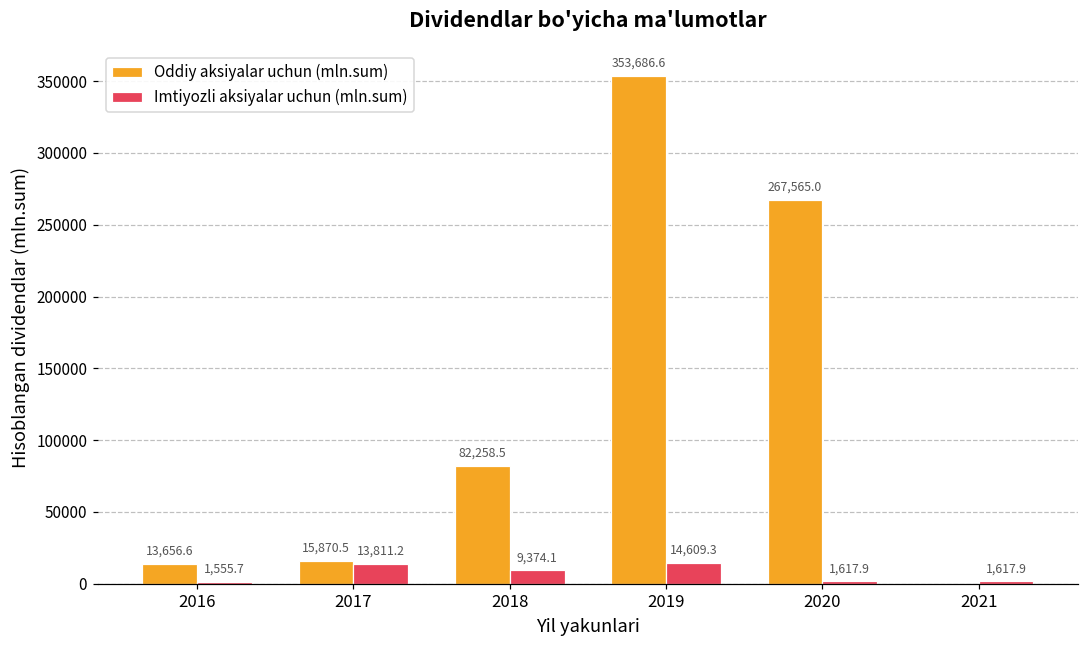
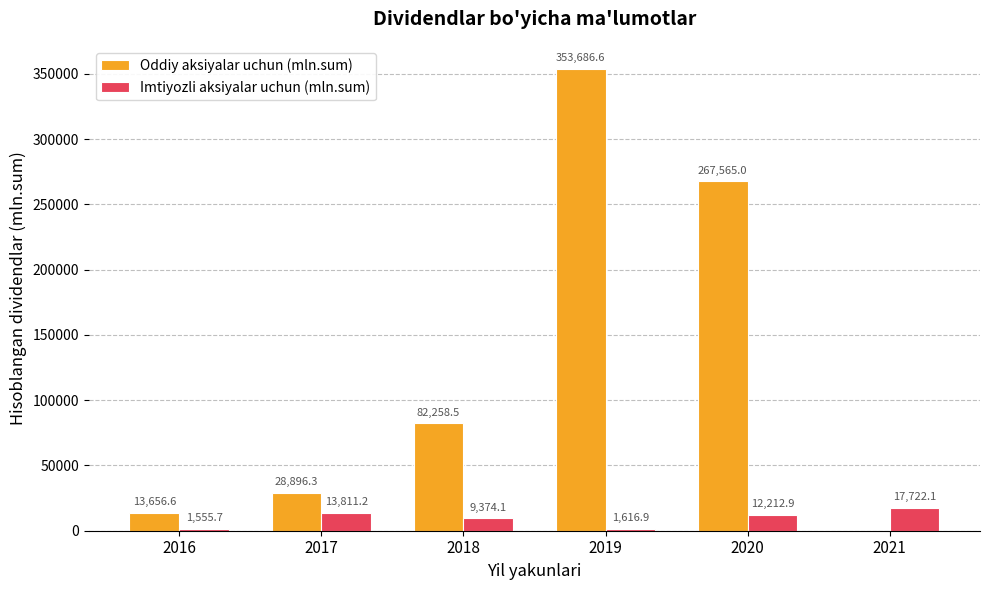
  {
    "Oddiy aksiyalar uchun (mln.sum)": {
      "2016": "13,656.6",
-     "2017": "15,870.5",
+     "2017": "28,896.3",
      "2018": "82,258.5",
      "2019": "353,686.6",
      "2020": "267,565.0"
    },
    "Imtiyozli aksiyalar uchun (mln.sum)": {
      "2016": "1,555.7",
      "2017": "13,811.2",
      "2018": "9,374.1",
-     "2019": "14,609.3",
-     "2020": "1,617.9",
-     "2021": "1,617.9"
+     "2019": "1,616.9",
+     "2020": "12,212.9",
+     "2021": "17,722.1"
    }
  }
